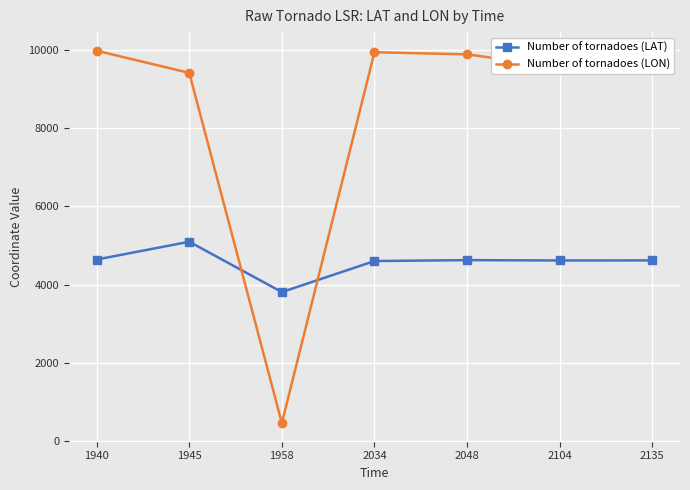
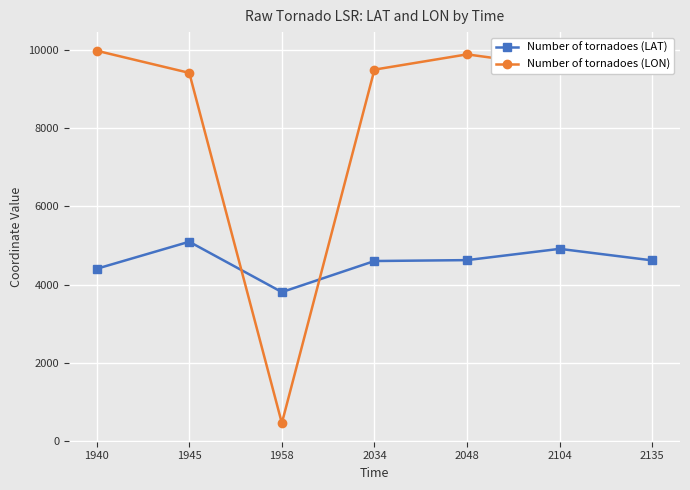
  {
    "Number of tornadoes (LAT)": {
-     "1940": 4600,
+     "1940": 4400,
      "1945": 5100,
      "1958": 3800,
      "2034": 4600,
      "2048": 4600,
-     "2104": 4600,
+     "2104": 4900,
      "2135": 4600
    },
    "Number of tornadoes (LON)": {
      "1940": 10000,
      "1945": 9400,
      "1958": 500,
-     "2034": 9900,
+     "2034": 9500,
      "2048": 9900
    }
  }
